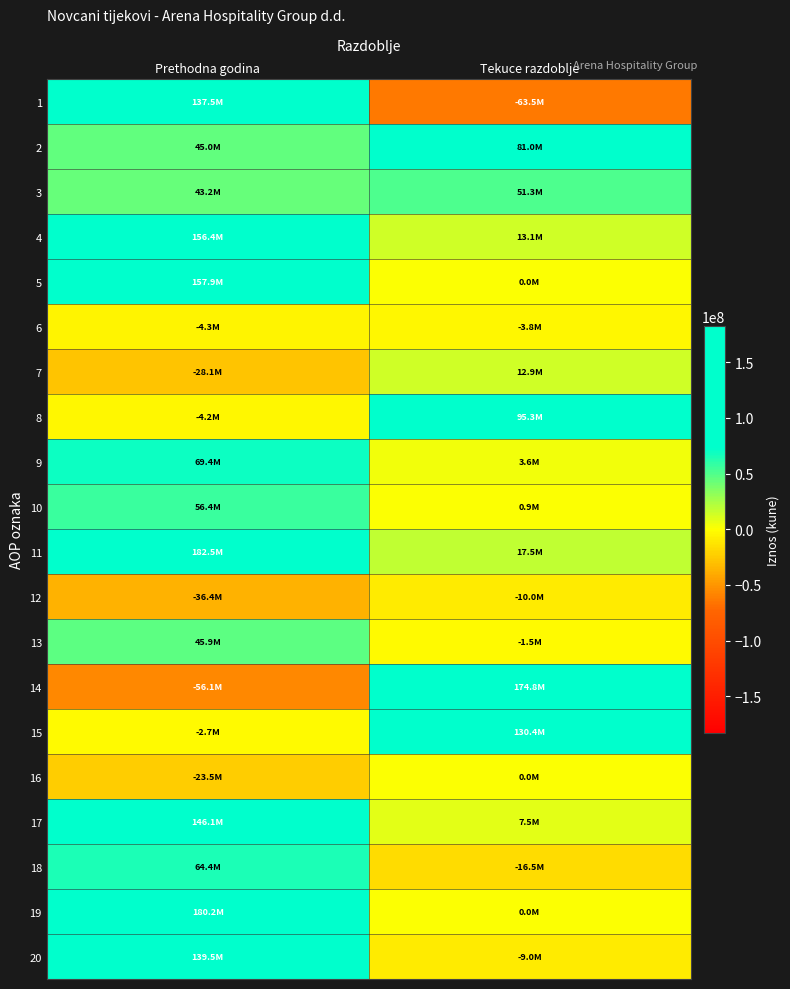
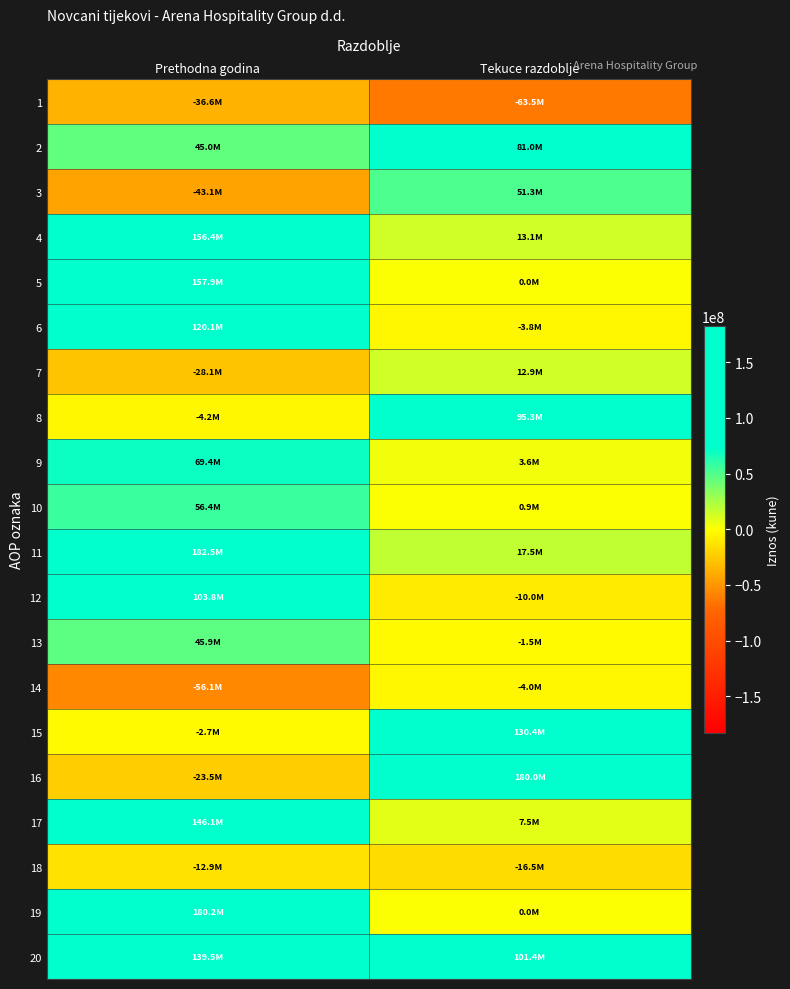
  {
    "1": {
-     "Prethodna godina": "137.5M",
+     "Prethodna godina": "-36.6M",
      "Tekuce razdoblje": "-63.5M"
    },
    "2": {
      "Prethodna godina": "45.0M",
      "Tekuce razdoblje": "81.0M"
    },
    "3": {
-     "Prethodna godina": "43.2M",
+     "Prethodna godina": "-43.1M",
      "Tekuce razdoblje": "51.3M"
    },
    "4": {
      "Prethodna godina": "156.4M",
      "Tekuce razdoblje": "13.1M"
    },
    "5": {
      "Prethodna godina": "157.9M",
      "Tekuce razdoblje": "0.0M"
    },
    "6": {
-     "Prethodna godina": "-4.3M",
+     "Prethodna godina": "120.1M",
      "Tekuce razdoblje": "-3.8M"
    },
    "7": {
      "Prethodna godina": "-28.1M",
      "Tekuce razdoblje": "12.9M"
    },
    "8": {
      "Prethodna godina": "-4.2M",
      "Tekuce razdoblje": "95.3M"
    },
    "9": {
      "Prethodna godina": "69.4M",
      "Tekuce razdoblje": "3.6M"
    },
    "10": {
      "Prethodna godina": "56.4M",
      "Tekuce razdoblje": "0.9M"
    },
    "11": {
      "Prethodna godina": "182.5M",
      "Tekuce razdoblje": "17.5M"
    },
    "12": {
-     "Prethodna godina": "-36.4M",
+     "Prethodna godina": "103.8M",
      "Tekuce razdoblje": "-10.0M"
    },
    "13": {
      "Prethodna godina": "45.9M",
      "Tekuce razdoblje": "-1.5M"
    },
    "14": {
      "Prethodna godina": "-56.1M",
-     "Tekuce razdoblje": "174.8M"
+     "Tekuce razdoblje": "-4.0M"
    },
    "15": {
      "Prethodna godina": "-2.7M",
      "Tekuce razdoblje": "130.4M"
    },
    "16": {
      "Prethodna godina": "-23.5M",
-     "Tekuce razdoblje": "0.0M"
+     "Tekuce razdoblje": "180.0M"
    },
    "17": {
      "Prethodna godina": "146.1M",
      "Tekuce razdoblje": "7.5M"
    },
    "18": {
-     "Prethodna godina": "64.4M",
+     "Prethodna godina": "-12.9M",
      "Tekuce razdoblje": "-16.5M"
    },
    "19": {
      "Prethodna godina": "180.2M",
      "Tekuce razdoblje": "0.0M"
    },
    "20": {
      "Prethodna godina": "139.5M",
-     "Tekuce razdoblje": "-9.0M"
+     "Tekuce razdoblje": "101.4M"
    }
  }
